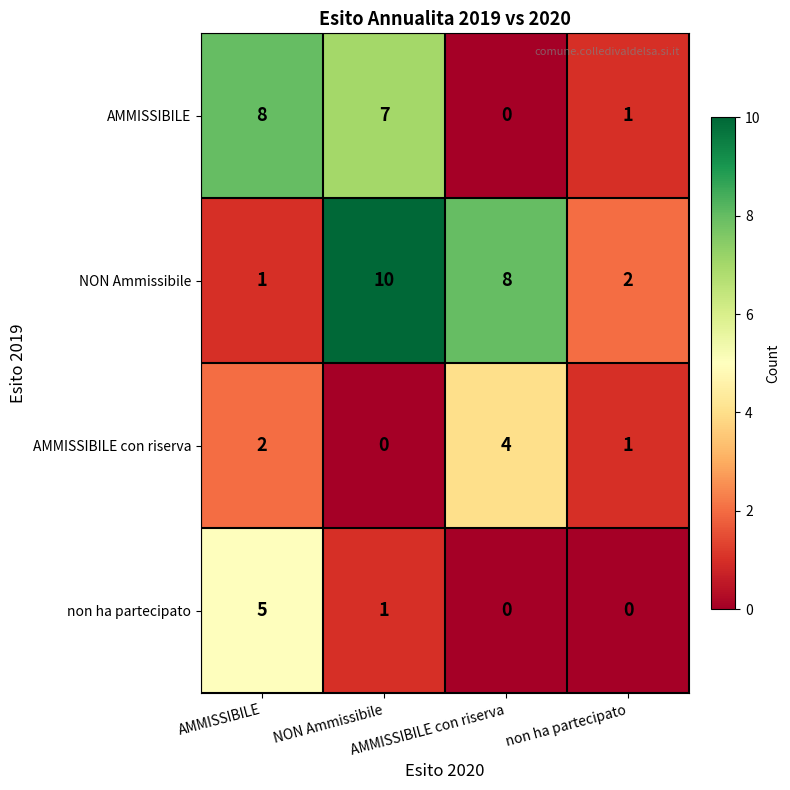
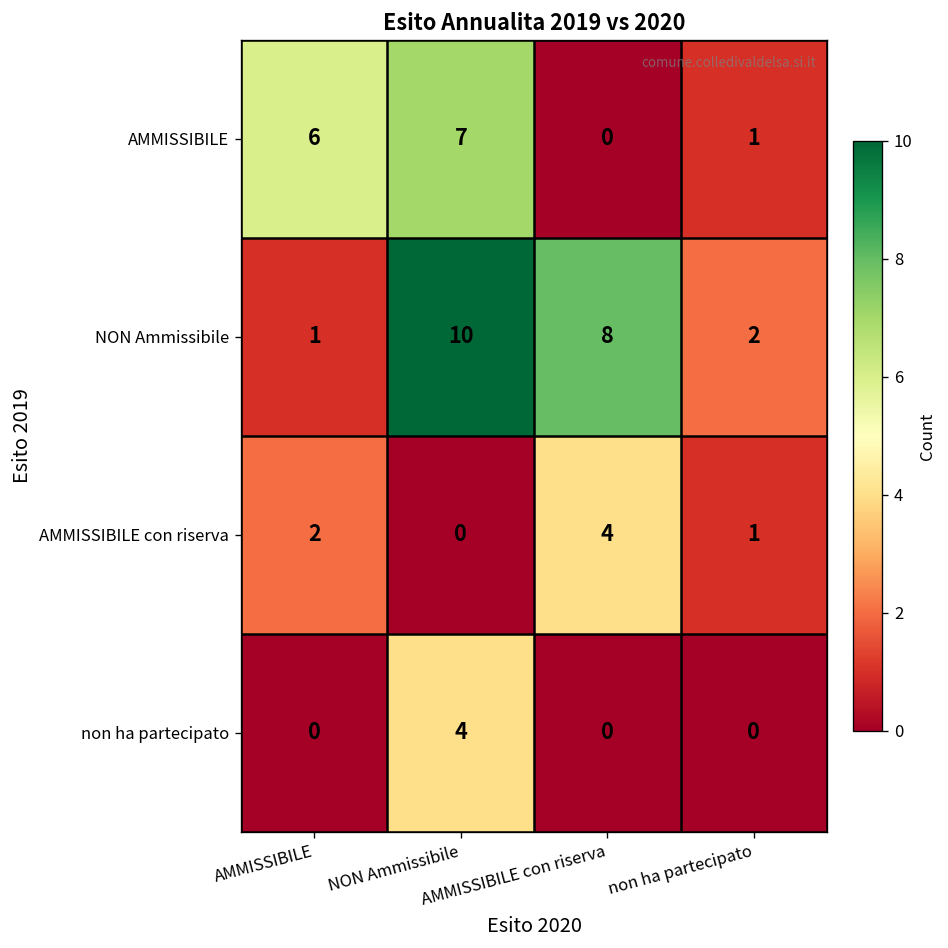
  {
    "AMMISSIBILE": {
-     "AMMISSIBILE": 8,
+     "AMMISSIBILE": 6,
      "NON Ammissibile": 7,
      "AMMISSIBILE con riserva": 0
    },
    "NON Ammissibile": {
      "AMMISSIBILE": 1,
      "NON Ammissibile": 10,
      "AMMISSIBILE con riserva": 8,
      "non ha partecipato": 2
    },
    "AMMISSIBILE con riserva": {
      "AMMISSIBILE": 2,
      "NON Ammissibile": 0,
      "AMMISSIBILE con riserva": 4,
      "non ha partecipato": 1
    },
    "non ha partecipato": {
-     "AMMISSIBILE": 5,
-     "NON Ammissibile": 1,
+     "AMMISSIBILE": 0,
+     "NON Ammissibile": 4,
      "AMMISSIBILE con riserva": 0,
      "non ha partecipato": 0
    }
  }
